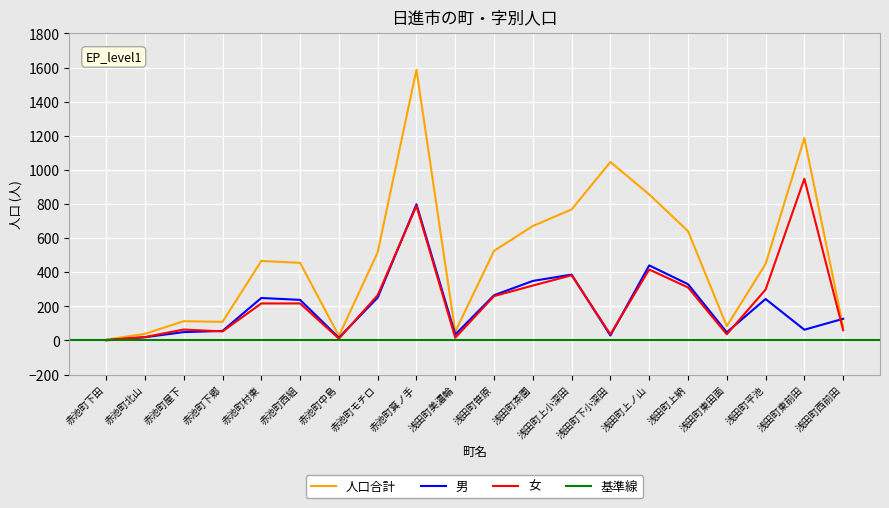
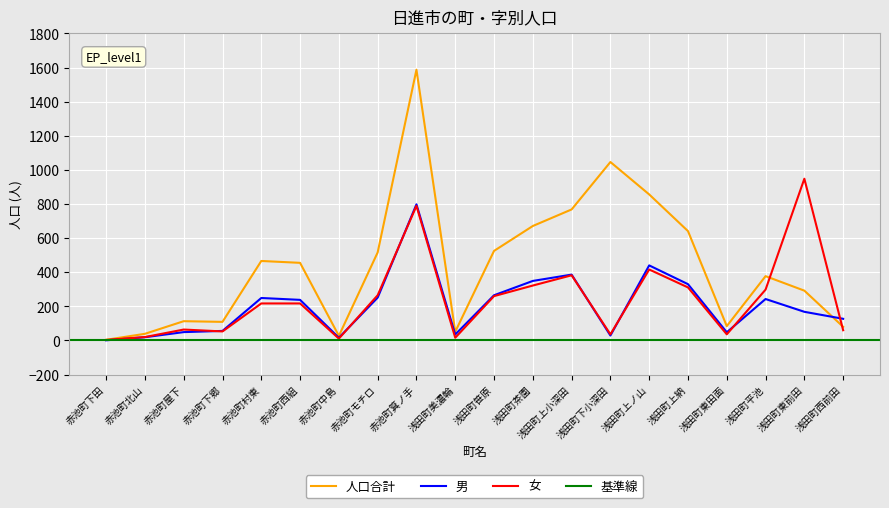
  {
    "人口合計": {
      "赤池町北山": 40,
      "赤池町屋下": 110,
      "赤池町下郷": 110,
      "赤池町村東": 470,
      "赤池町西組": 460,
      "赤池町モチロ": 520,
      "赤池町箕ノ手": 1590,
      "浅田町美濃輪": 50,
      "浅田町笹原": 530,
      "浅田町茶園": 670,
      "浅田町上小深田": 770,
      "浅田町下小深田": 1050,
      "浅田町上ノ山": 860,
      "浅田町上納": 640,
      "浅田町東田面": 80,
-     "浅田町平池": 450,
-     "浅田町東前田": 1190,
+     "浅田町平池": 380,
+     "浅田町東前田": 290,
      "浅田町西前田": 80
    },
    "男": {
      "赤池町村東": 250,
      "赤池町西組": 240,
      "浅田町美濃輪": 40,
      "浅田町茶園": 350,
      "浅田町上ノ山": 440,
      "浅田町上納": 330,
      "浅田町平池": 240,
-     "浅田町東前田": 60,
+     "浅田町東前田": 170,
      "浅田町西前田": 130
    },
    "女": {
      "赤池町村東": 220,
      "赤池町西組": 220,
      "浅田町美濃輪": 20,
      "浅田町茶園": 320,
      "浅田町上ノ山": 420,
      "浅田町上納": 310,
      "浅田町平池": 300,
      "浅田町東前田": 950,
      "浅田町西前田": 60
    }
  }
